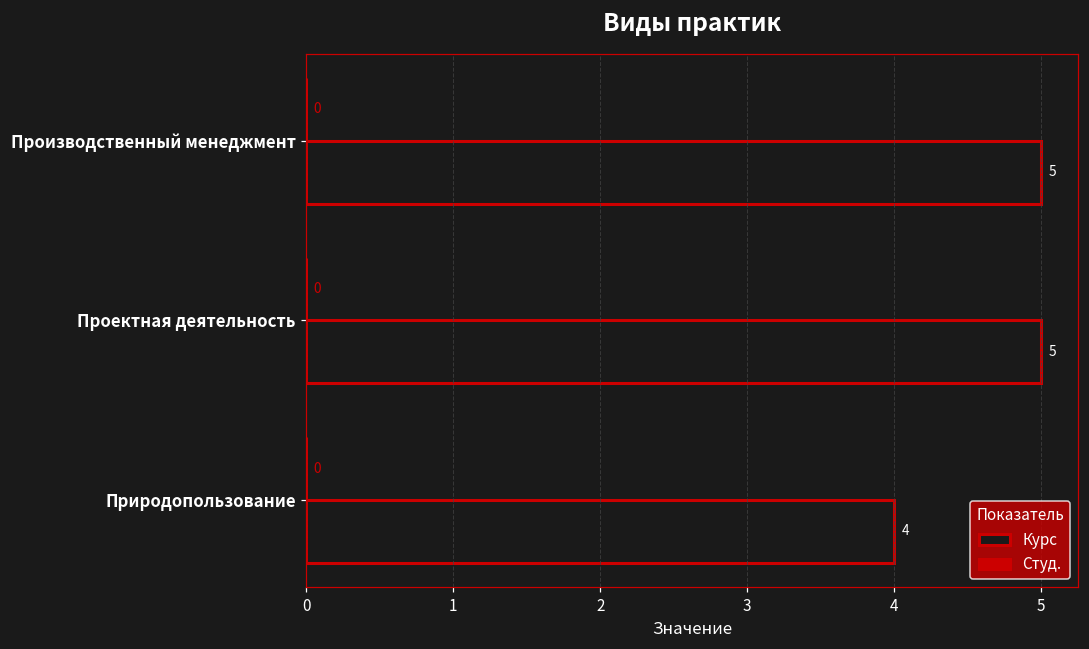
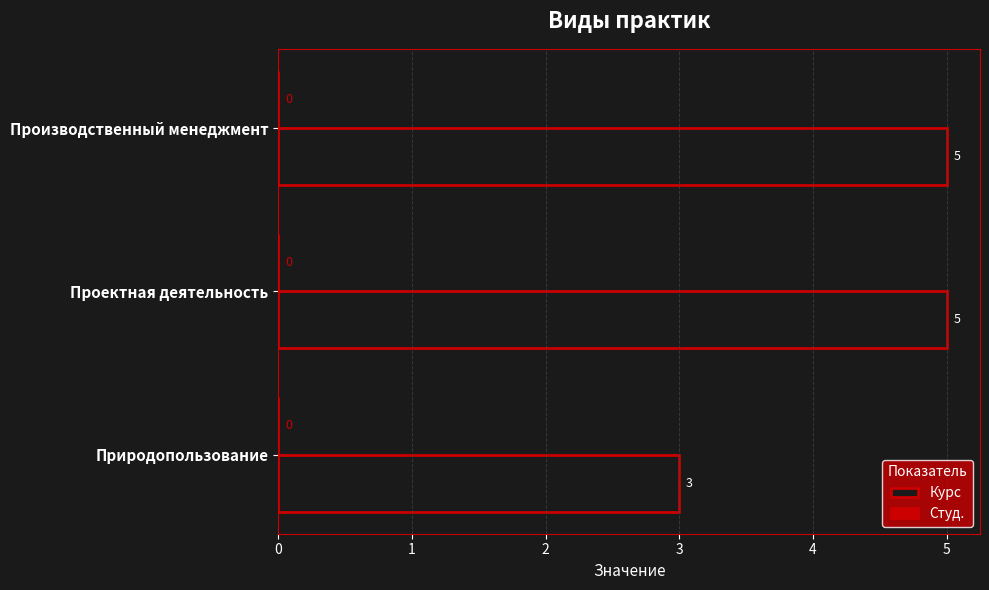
  {
    "Курс": {
      "Производственный менеджмент": 5,
      "Проектная деятельность": 5,
-     "Природопользование": 4
+     "Природопользование": 3
    },
    "Студ.": {
      "Производственный менеджмент": 0,
      "Проектная деятельность": 0,
      "Природопользование": 0
    }
  }
